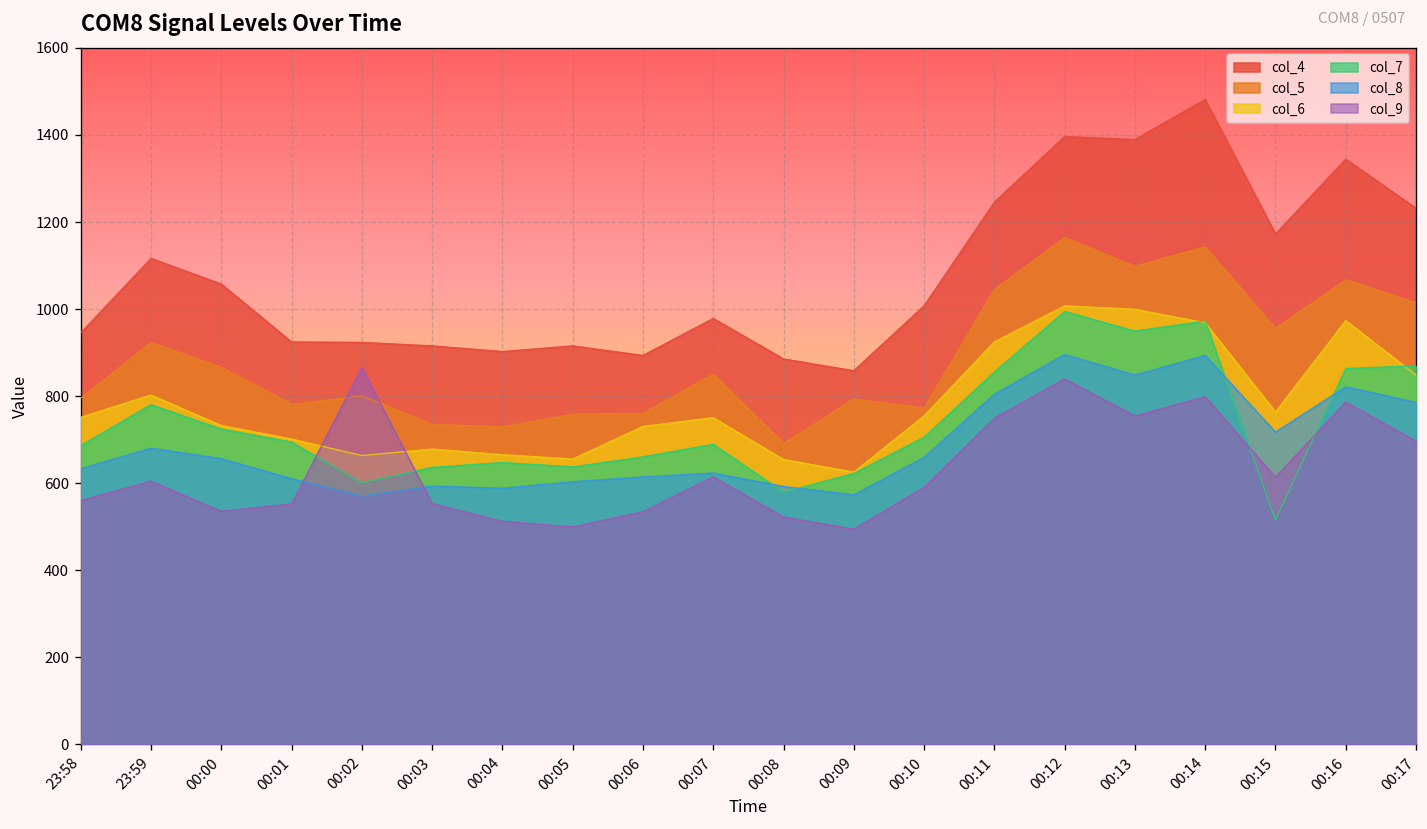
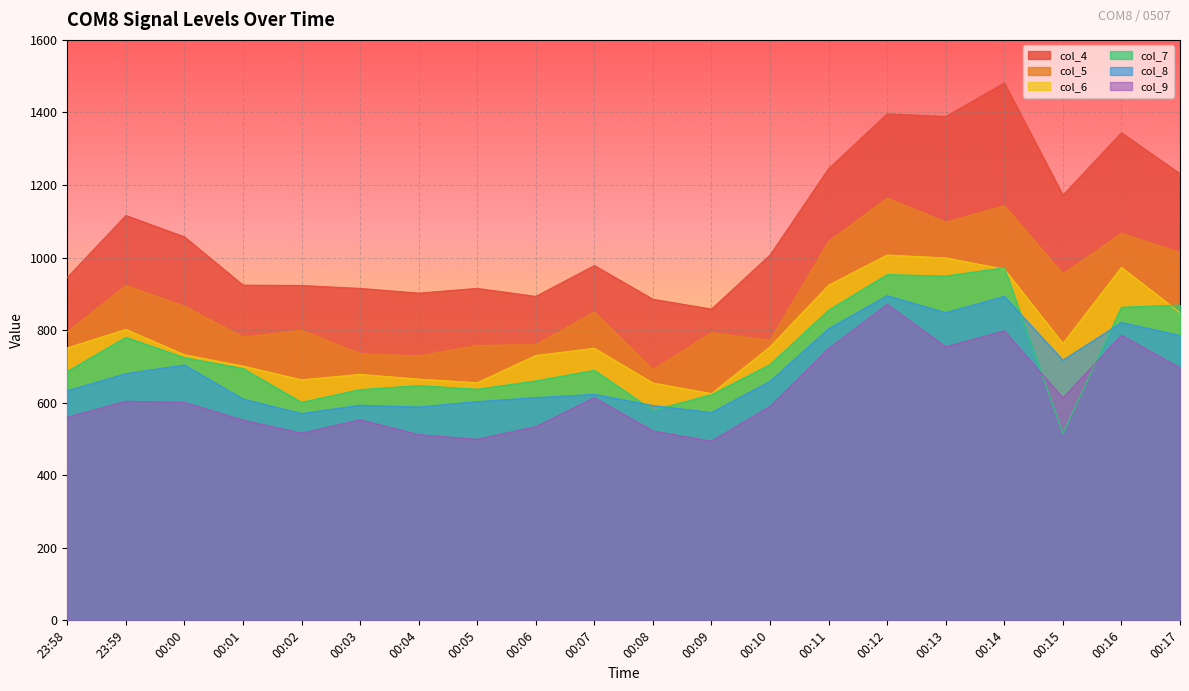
  {
    "col_6": {
      "23:58": 750,
      "23:59": 800,
      "00:00": 730,
      "00:01": 700,
      "00:02": 660,
      "00:03": 680,
      "00:04": 670,
      "00:05": 660,
      "00:06": 730,
      "00:07": 750,
      "00:08": 650,
      "00:10": 750,
      "00:11": 920,
      "00:12": 1010,
      "00:13": 1000,
      "00:15": 760,
      "00:16": 970,
      "00:17": 850
    },
    "col_7": {
      "23:58": 690,
      "23:59": 780,
      "00:00": 720,
      "00:01": 690,
      "00:02": 600,
      "00:03": 640,
      "00:04": 650,
      "00:05": 640,
      "00:06": 660,
      "00:07": 690,
      "00:08": 580,
      "00:10": 710,
      "00:11": 860,
-     "00:12": 990,
+     "00:12": 950,
      "00:13": 950,
      "00:15": 520,
      "00:16": 860,
      "00:17": 870
    },
    "col_8": {
      "23:58": 630,
      "23:59": 680,
-     "00:00": 660,
+     "00:00": 700,
      "00:01": 610,
      "00:02": 570,
      "00:03": 590,
      "00:04": 590,
      "00:05": 600,
      "00:06": 610,
      "00:07": 620,
      "00:08": 590,
      "00:09": 570,
      "00:10": 660,
      "00:11": 800,
      "00:12": 900,
      "00:13": 850,
      "00:14": 890,
      "00:15": 720,
      "00:16": 820,
      "00:17": 790
    },
    "col_9": {
      "23:58": 560,
      "23:59": 600,
-     "00:00": 540,
+     "00:00": 600,
      "00:01": 550,
-     "00:02": 870,
+     "00:02": 520,
      "00:03": 550,
      "00:04": 510,
      "00:05": 500,
      "00:06": 530,
      "00:07": 610,
      "00:08": 520,
      "00:09": 490,
      "00:10": 590,
      "00:11": 750,
-     "00:12": 840,
+     "00:12": 870,
      "00:13": 750,
      "00:14": 800,
      "00:15": 610,
      "00:16": 790,
      "00:17": 700
    }
  }
